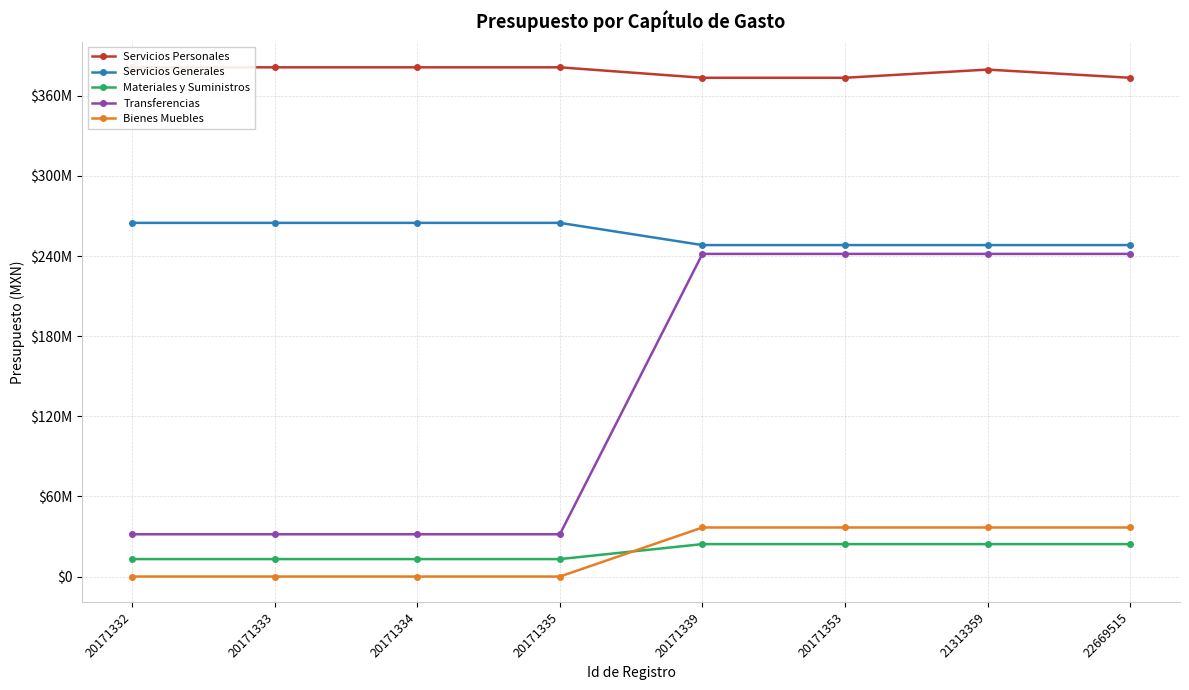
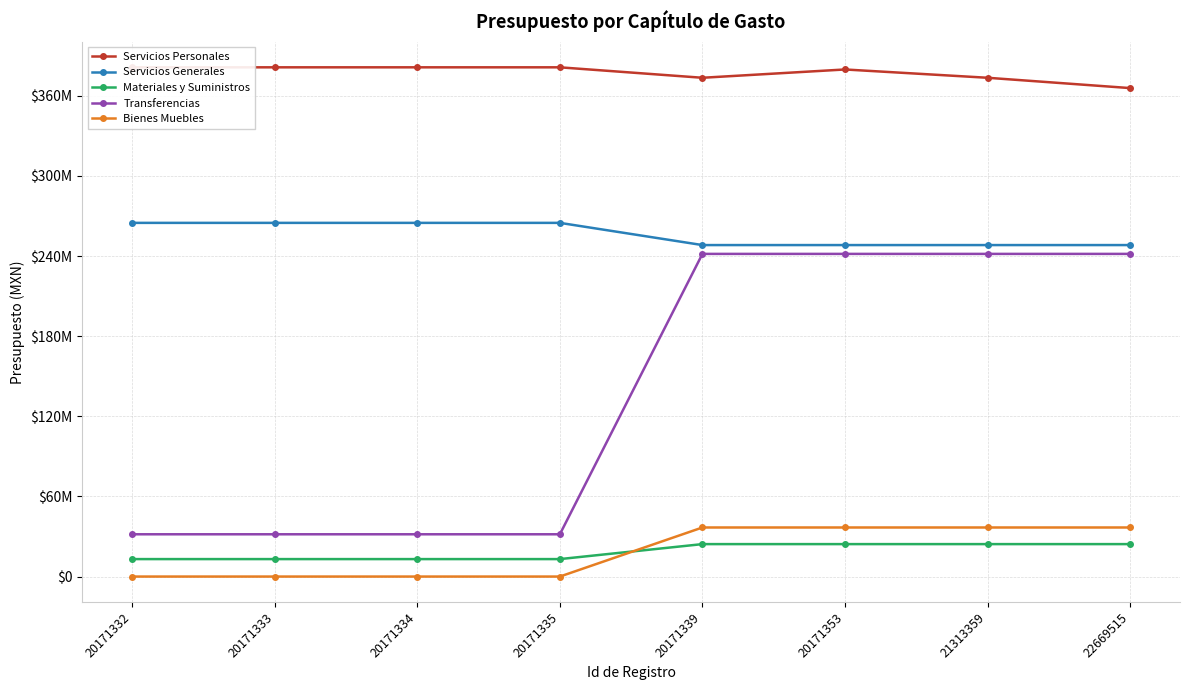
  {
    "Servicios Personales": {
      "20171333": "$381000000",
      "20171334": "$381000000",
      "20171335": "$381000000",
      "20171339": "$373000000",
-     "20171353": "$373000000",
-     "21313359": "$380000000",
-     "22669515": "$373000000"
+     "20171353": "$380000000",
+     "21313359": "$373000000",
+     "22669515": "$366000000"
    },
    "Servicios Generales": {
      "20171332": "$265000000",
      "20171333": "$265000000",
      "20171334": "$265000000",
      "20171335": "$265000000",
      "20171339": "$248000000",
      "20171353": "$248000000",
      "21313359": "$248000000",
      "22669515": "$248000000"
    },
    "Materiales y Suministros": {
      "20171332": "$13000000",
      "20171333": "$13000000",
      "20171334": "$13000000",
      "20171335": "$13000000",
      "20171339": "$24000000",
      "20171353": "$24000000",
      "21313359": "$24000000",
      "22669515": "$24000000"
    },
    "Transferencias": {
      "20171332": "$32000000",
      "20171333": "$32000000",
      "20171334": "$32000000",
      "20171335": "$32000000",
      "20171339": "$242000000",
      "20171353": "$242000000",
      "21313359": "$242000000",
      "22669515": "$242000000"
    },
    "Bienes Muebles": {
      "20171332": "$0",
      "20171333": "$0",
      "20171334": "$0",
      "20171335": "$0",
      "20171339": "$37000000",
      "20171353": "$37000000",
      "21313359": "$37000000",
      "22669515": "$37000000"
    }
  }
